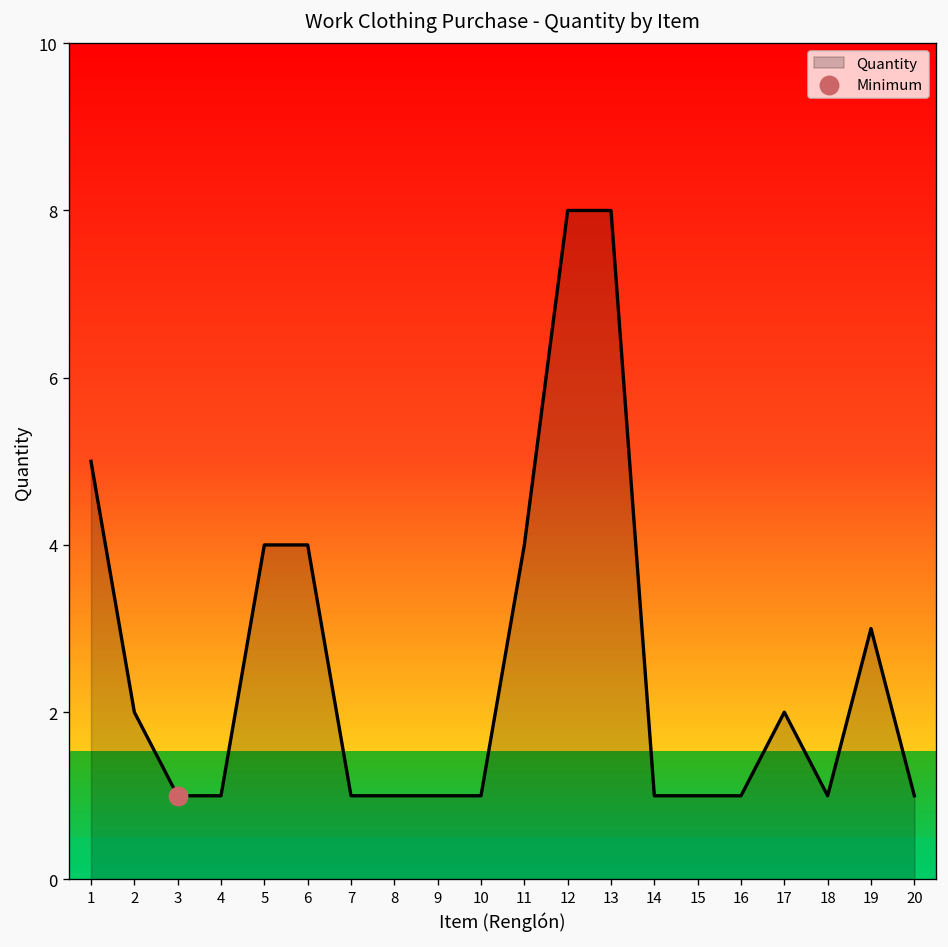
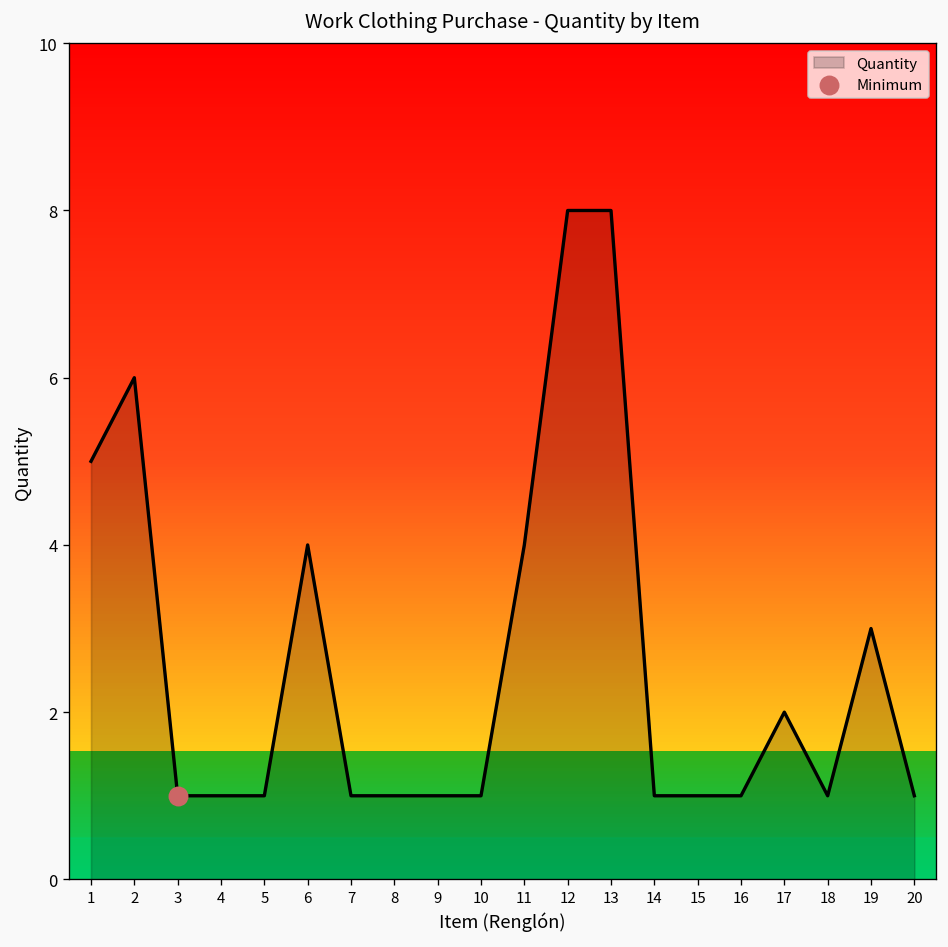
  {
    "Quantity": {
      "1": 5,
-     "2": 2,
+     "2": 6,
      "4": 1,
-     "5": 4,
+     "5": 1,
      "6": 4,
      "7": 1,
      "8": 1,
      "9": 1,
      "10": 1,
      "11": 4,
      "12": 8,
      "13": 8,
      "14": 1,
      "15": 1,
      "16": 1,
      "17": 2,
      "18": 1,
      "19": 3,
      "20": 1
    }
  }
